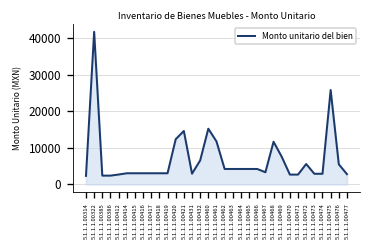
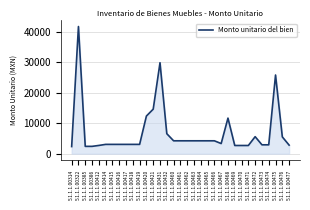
  {
    "5.1.1.1.00314": 2000,
    "5.1.1.1.00322": 42000,
    "5.1.1.1.00385": 2000,
    "5.1.1.1.00386": 2000,
    "5.1.1.1.00412": 3000,
    "5.1.1.1.00414": 3000,
    "5.1.1.1.00415": 3000,
    "5.1.1.1.00416": 3000,
    "5.1.1.1.00417": 3000,
    "5.1.1.1.00418": 3000,
    "5.1.1.1.00419": 3000,
    "5.1.1.1.00420": 12000,
    "5.1.1.1.00421": 15000,
-   "5.1.1.1.00431": 3000,
+   "5.1.1.1.00431": 30000,
    "5.1.1.1.00432": 7000,
-   "5.1.1.1.00460": 15000,
-   "5.1.1.1.00461": 12000,
+   "5.1.1.1.00460": 4000,
+   "5.1.1.1.00461": 4000,
    "5.1.1.1.00462": 4000,
    "5.1.1.1.00463": 4000,
    "5.1.1.1.00464": 4000,
    "5.1.1.1.00465": 4000,
    "5.1.1.1.00466": 4000,
    "5.1.1.1.00467": 3000,
    "5.1.1.1.00468": 12000,
-   "5.1.1.1.00469": 8000,
+   "5.1.1.1.00469": 3000,
    "5.1.1.1.00470": 3000,
    "5.1.1.1.00471": 3000,
    "5.1.1.1.00472": 6000,
    "5.1.1.1.00473": 3000,
    "5.1.1.1.00474": 3000,
    "5.1.1.1.00475": 26000,
    "5.1.1.1.00476": 5000,
    "5.1.1.1.00477": 3000
  }
